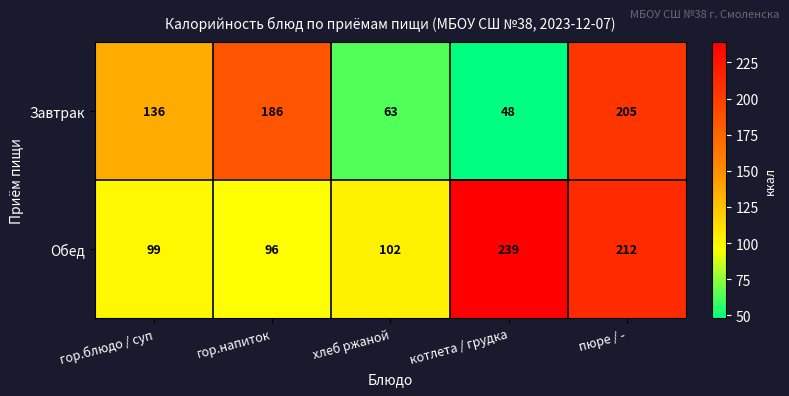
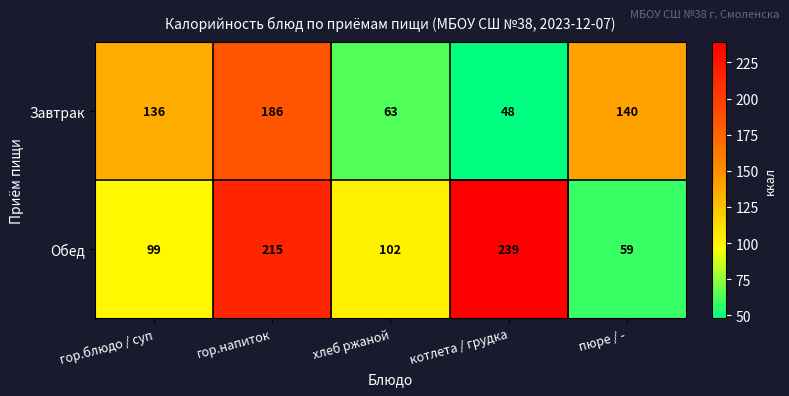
  {
    "Завтрак": {
      "гор.блюдо / суп": 136,
      "гор.напиток": 186,
      "хлеб ржаной": 63,
      "котлета / грудка": 48,
-     "пюре / -": 205
+     "пюре / -": 140
    },
    "Обед": {
      "гор.блюдо / суп": 99,
-     "гор.напиток": 96,
+     "гор.напиток": 215,
      "хлеб ржаной": 102,
      "котлета / грудка": 239,
-     "пюре / -": 212
+     "пюре / -": 59
    }
  }
